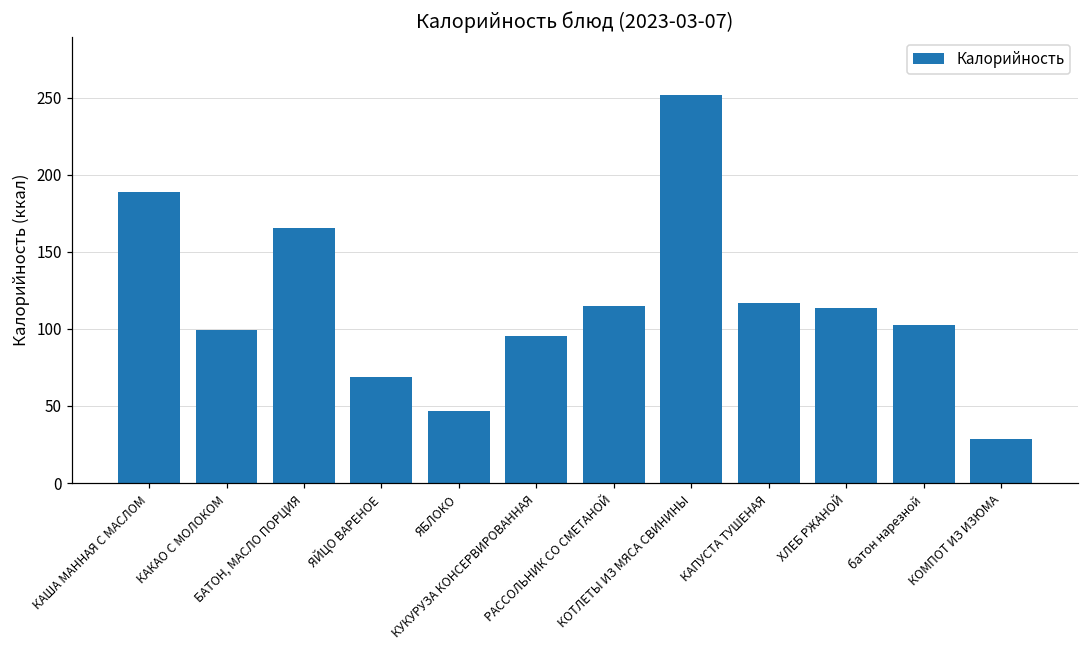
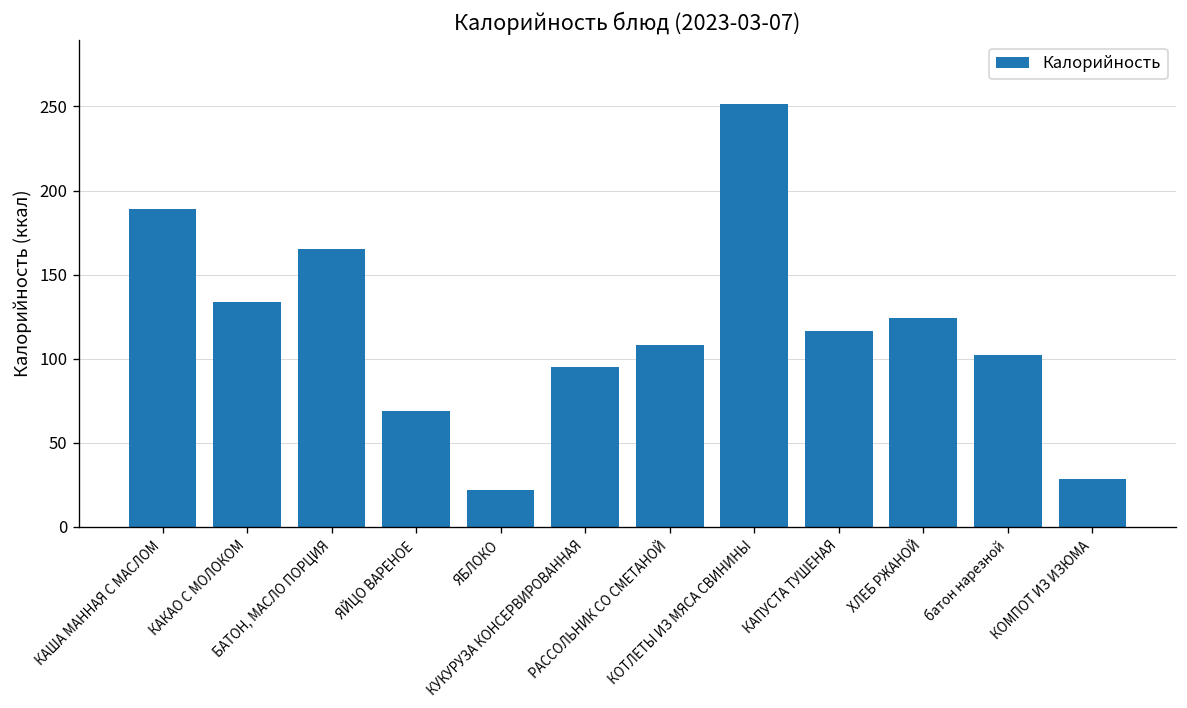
  {
    "КАША МАННАЯ С МАСЛОМ": 189,
-   "КАКАО С МОЛОКОМ": 99,
+   "КАКАО С МОЛОКОМ": 134,
    "БАТОН, МАСЛО ПОРЦИЯ": 165,
    "ЯЙЦО ВАРЕНОЕ": 69,
-   "ЯБЛОКО": 47,
+   "ЯБЛОКО": 22,
    "КУКУРУЗА КОНСЕРВИРОВАННАЯ": 95,
-   "РАССОЛЬНИК СО СМЕТАНОЙ": 115,
+   "РАССОЛЬНИК СО СМЕТАНОЙ": 108,
    "КОТЛЕТЫ ИЗ МЯСА СВИНИНЫ": 252,
    "КАПУСТА ТУШЕНАЯ": 117,
-   "ХЛЕБ РЖАНОЙ": 114,
+   "ХЛЕБ РЖАНОЙ": 124,
    "батон нарезной": 102,
    "КОМПОТ ИЗ ИЗЮМА": 28
  }
